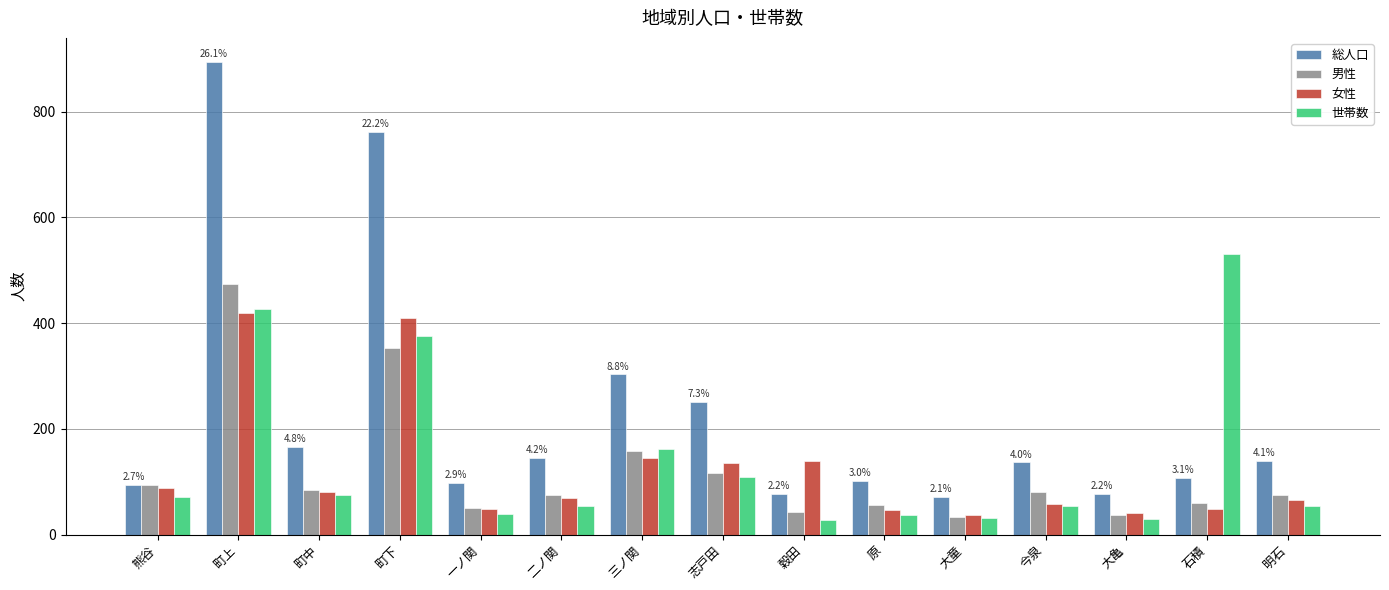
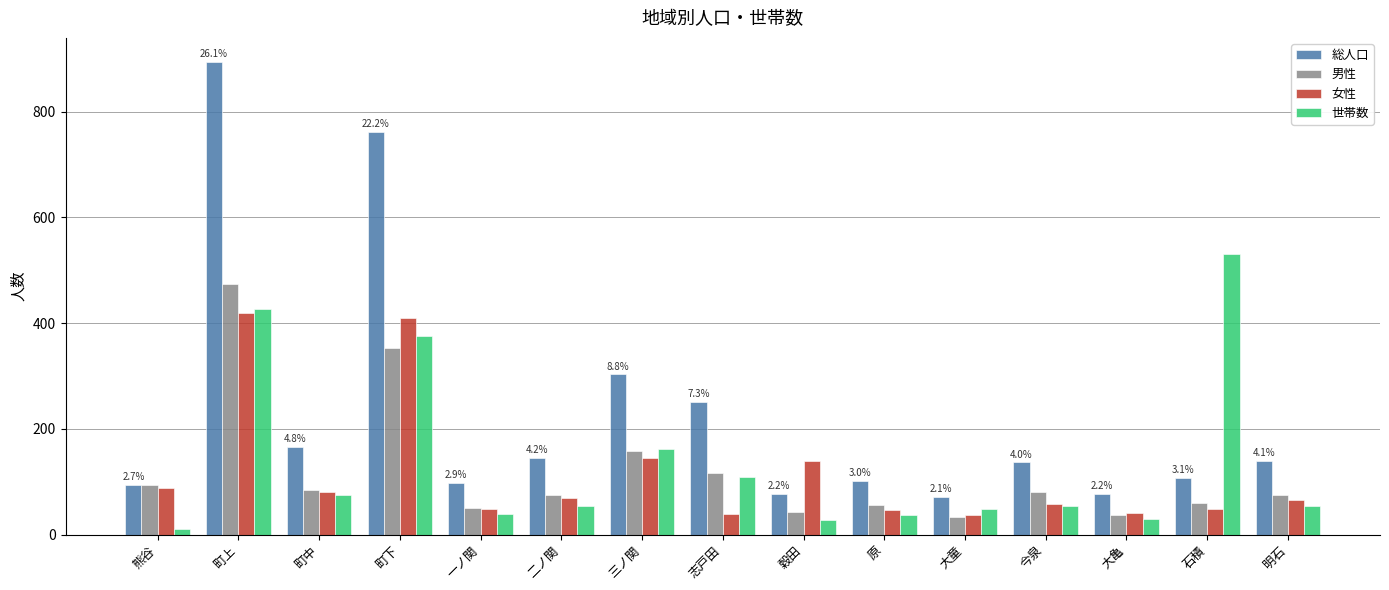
  {
    "男性": {
      "熊谷": 90,
      "町上": 480,
      "町中": 90,
      "町下": 350,
      "一ノ関": 50,
      "二ノ関": 80,
      "三ノ関": 160,
      "志戸田": 120,
      "穀田": 40,
      "原": 60,
      "大童": 30,
      "今泉": 80,
      "大亀": 40,
      "石積": 60,
      "明石": 70
    },
    "女性": {
      "熊谷": 90,
      "町上": 420,
      "町中": 80,
      "町下": 410,
      "一ノ関": 50,
      "二ノ関": 70,
      "三ノ関": 150,
-     "志戸田": 140,
+     "志戸田": 40,
      "穀田": 140,
      "原": 50,
      "大童": 40,
      "今泉": 60,
      "大亀": 40,
      "石積": 50,
      "明石": 70
    },
    "世帯数": {
-     "熊谷": 70,
+     "熊谷": 10,
      "町上": 430,
      "町中": 70,
      "町下": 380,
      "一ノ関": 40,
      "二ノ関": 50,
      "三ノ関": 160,
      "志戸田": 110,
      "穀田": 30,
      "原": 40,
-     "大童": 30,
+     "大童": 50,
      "今泉": 50,
      "大亀": 30,
      "石積": 530,
      "明石": 60
    }
  }
